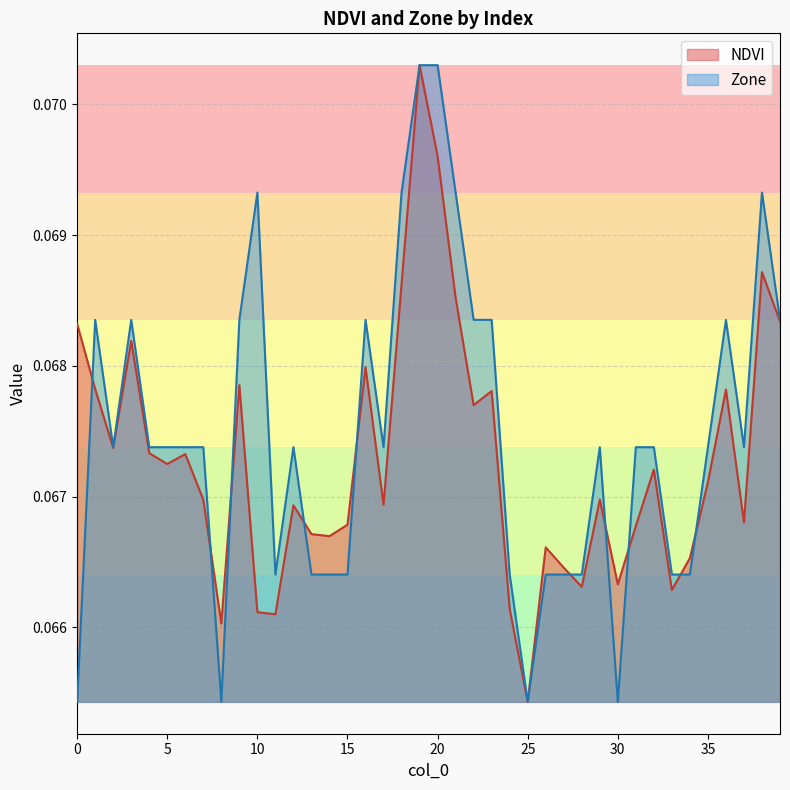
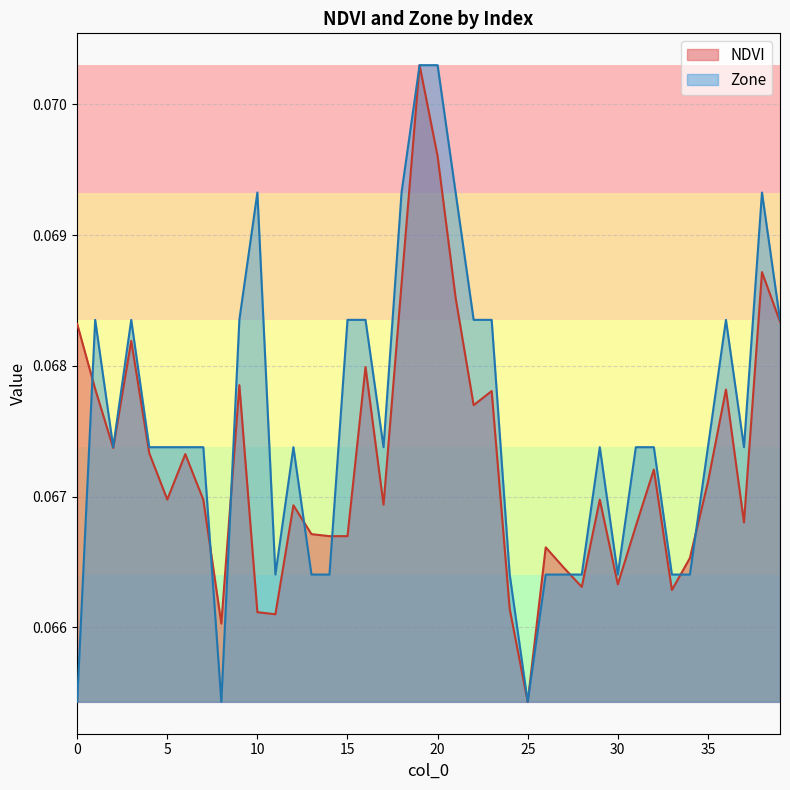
  {
    "NDVI": {
      "0": 0.06832,
-     "5": 0.06725,
+     "5": 0.06698,
      "10": 0.06612,
-     "15": 0.06678,
+     "15": 0.06670,
      "20": 0.06960,
      "30": 0.06633,
      "35": 0.06711
    },
    "Zone": {
      "0": 0.06543,
      "5": 0.06738,
      "10": 0.06933,
-     "15": 0.06640,
+     "15": 0.06835,
      "20": 0.07030,
-     "30": 0.06543,
+     "30": 0.06640,
      "35": 0.06738
    }
  }
